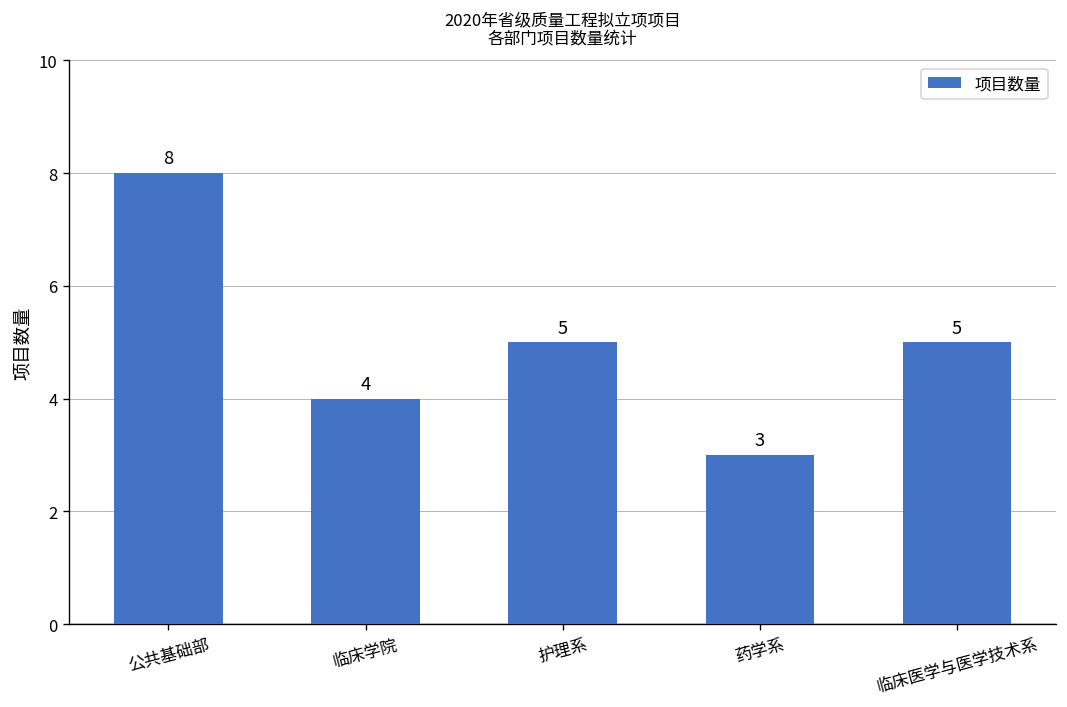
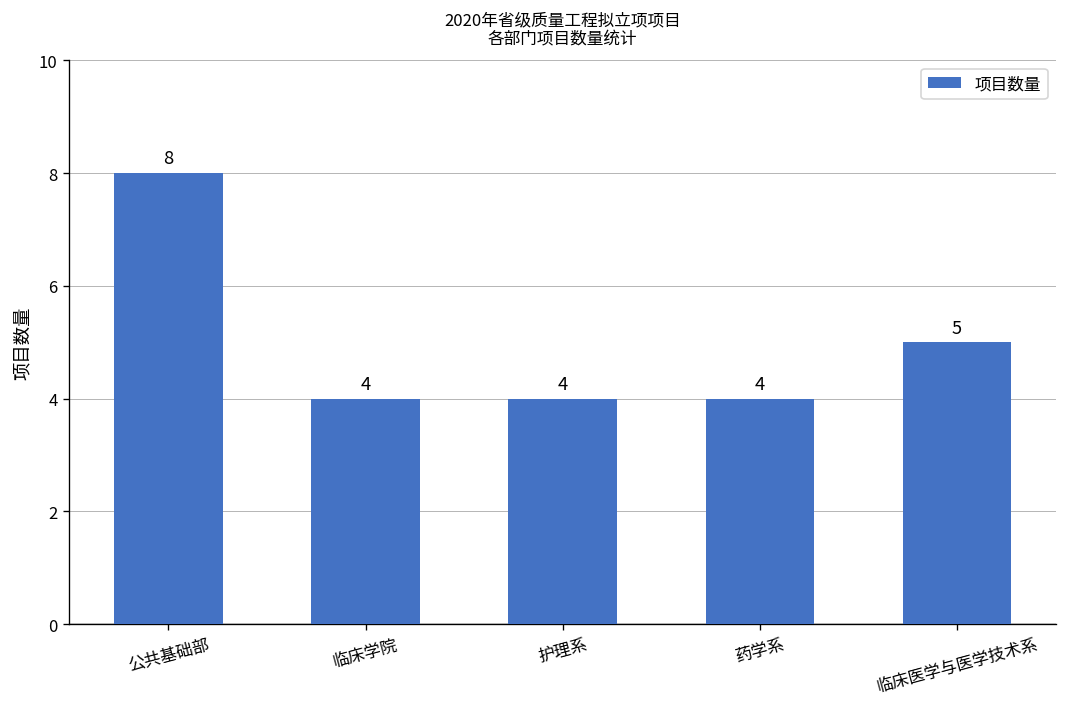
  {
    "公共基础部": 8,
    "临床学院": 4,
-   "护理系": 5,
-   "药学系": 3,
+   "护理系": 4,
+   "药学系": 4,
    "临床医学与医学技术系": 5
  }
